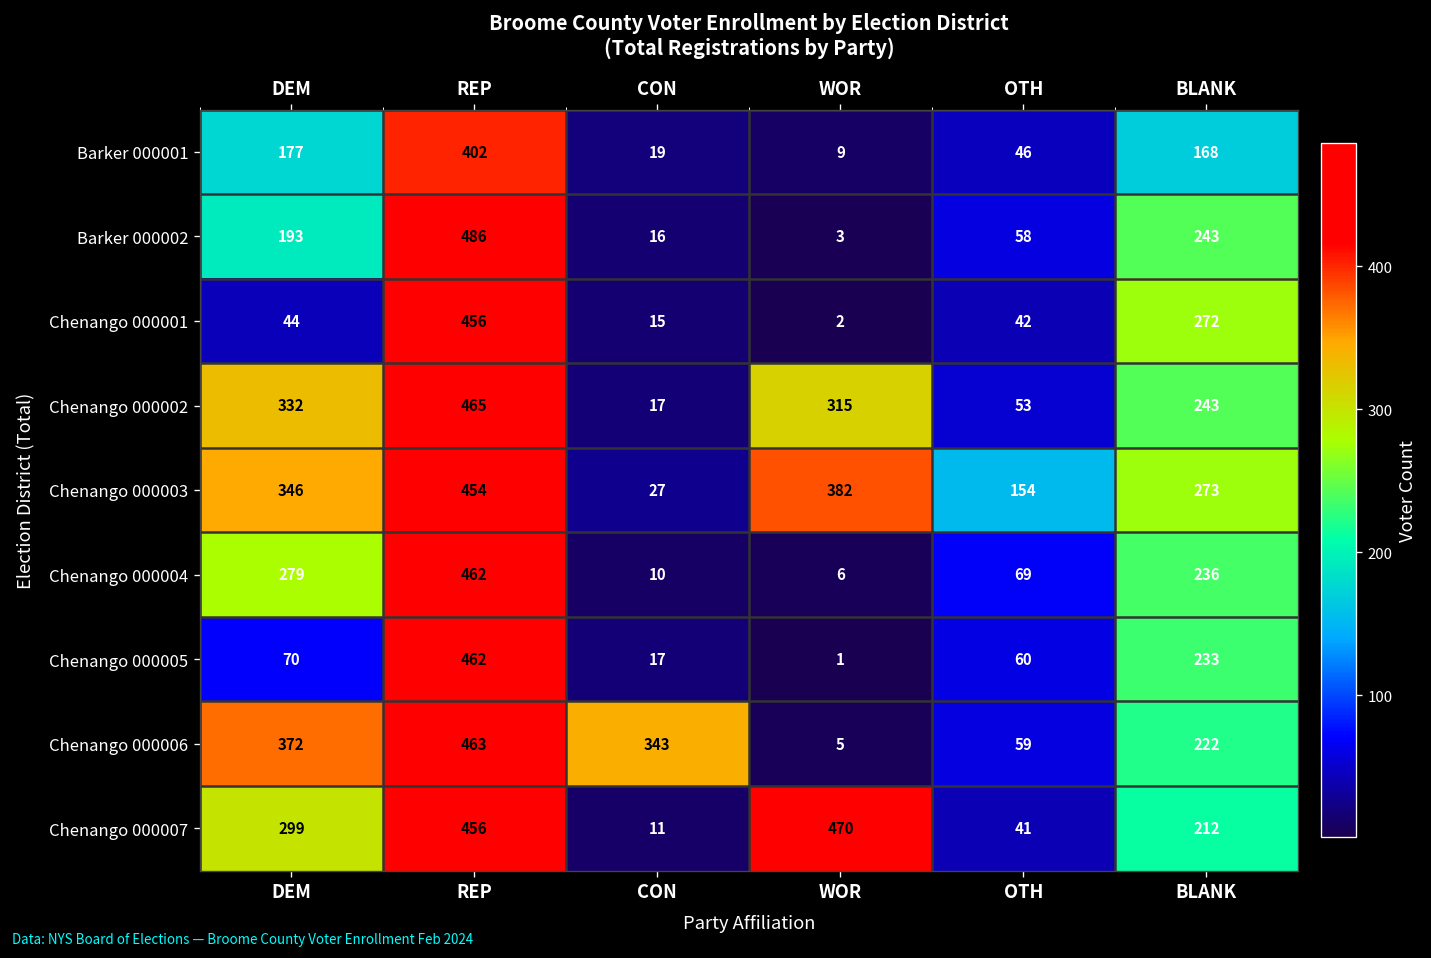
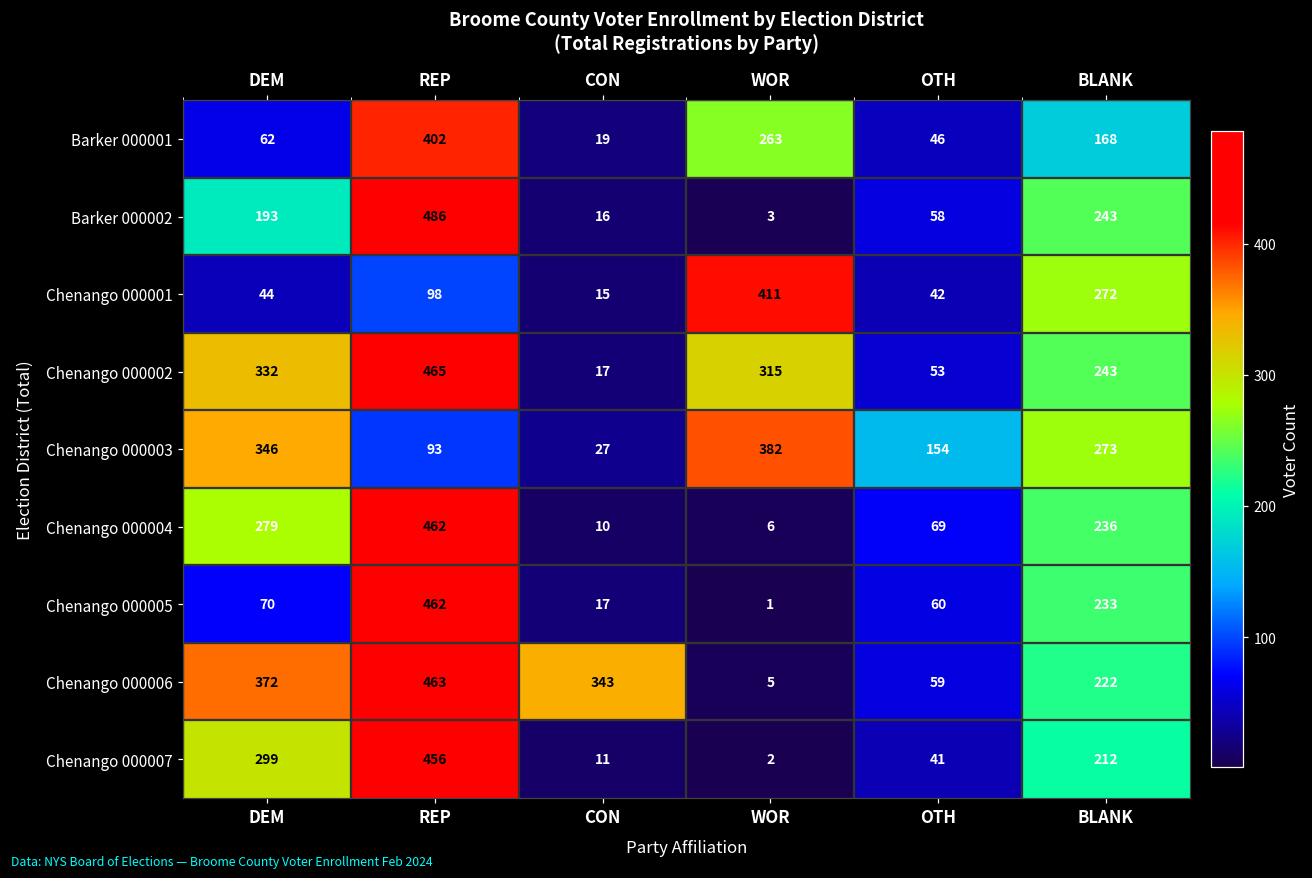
  {
    "Barker 000001": {
-     "DEM": 177,
+     "DEM": 62,
      "REP": 402,
      "CON": 19,
-     "WOR": 9,
+     "WOR": 263,
      "OTH": 46,
      "BLANK": 168
    },
    "Barker 000002": {
      "DEM": 193,
      "REP": 486,
      "CON": 16,
      "WOR": 3,
      "OTH": 58,
      "BLANK": 243
    },
    "Chenango 000001": {
      "DEM": 44,
-     "REP": 456,
+     "REP": 98,
      "CON": 15,
-     "WOR": 2,
+     "WOR": 411,
      "OTH": 42,
      "BLANK": 272
    },
    "Chenango 000002": {
      "DEM": 332,
      "REP": 465,
      "CON": 17,
      "WOR": 315,
      "OTH": 53,
      "BLANK": 243
    },
    "Chenango 000003": {
      "DEM": 346,
-     "REP": 454,
+     "REP": 93,
      "CON": 27,
      "WOR": 382,
      "OTH": 154,
      "BLANK": 273
    },
    "Chenango 000004": {
      "DEM": 279,
      "REP": 462,
      "CON": 10,
      "WOR": 6,
      "OTH": 69,
      "BLANK": 236
    },
    "Chenango 000005": {
      "DEM": 70,
      "REP": 462,
      "CON": 17,
      "WOR": 1,
      "OTH": 60,
      "BLANK": 233
    },
    "Chenango 000006": {
      "DEM": 372,
      "REP": 463,
      "CON": 343,
      "WOR": 5,
      "OTH": 59,
      "BLANK": 222
    },
    "Chenango 000007": {
      "DEM": 299,
      "REP": 456,
      "CON": 11,
-     "WOR": 470,
+     "WOR": 2,
      "OTH": 41,
      "BLANK": 212
    }
  }
